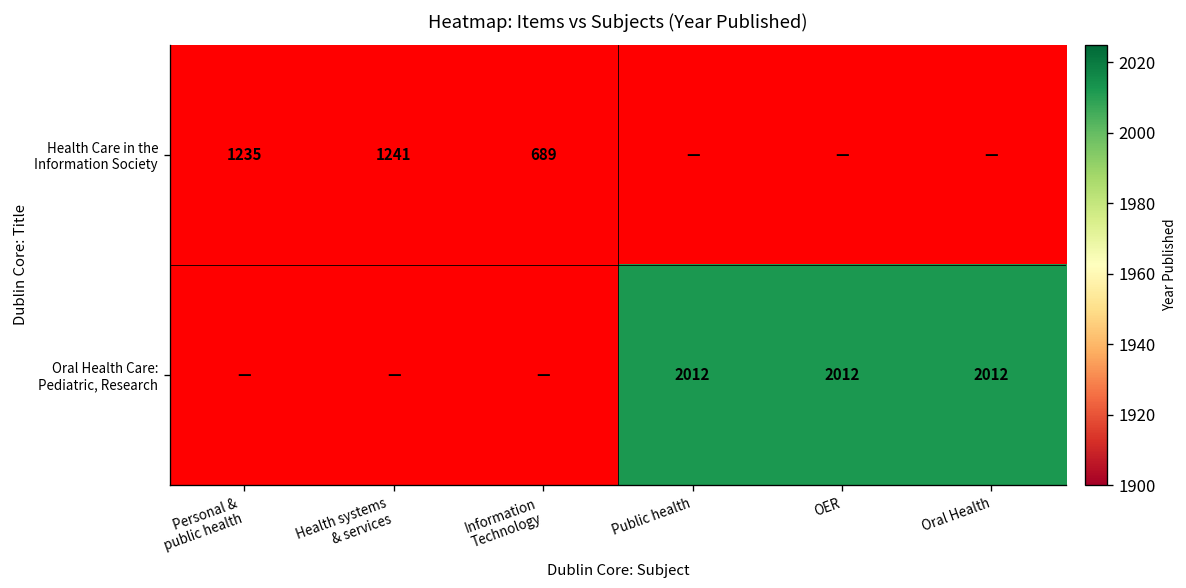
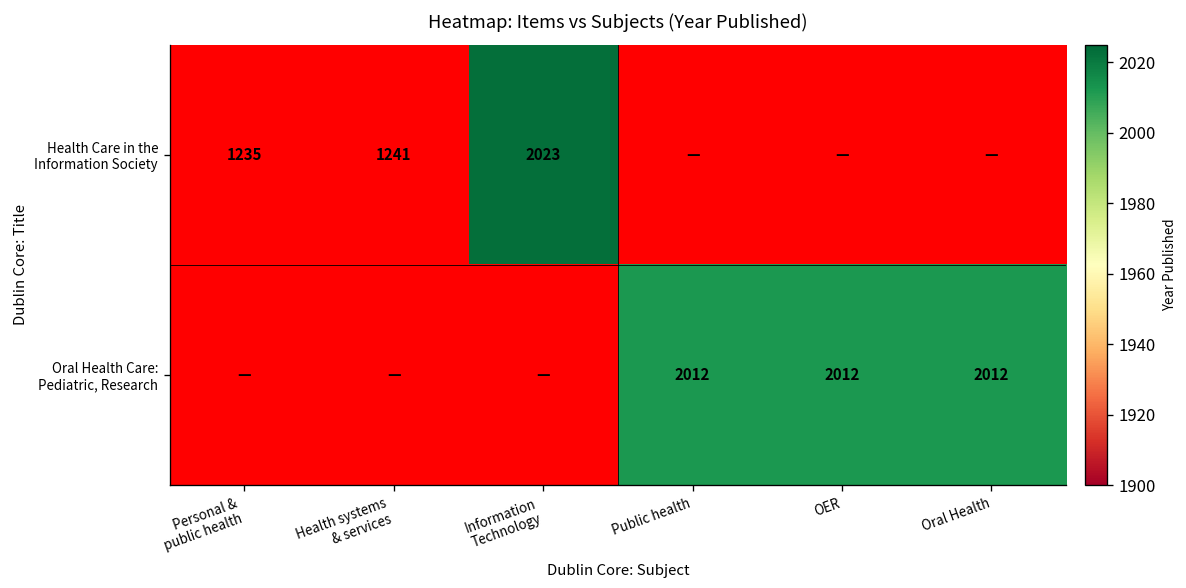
  {
    "Health Care in the Information Society": {
      "Personal & public health": 1235,
      "Health systems & services": 1241,
-     "Information Technology": 689
+     "Information Technology": 2023
    },
    "Oral Health Care: Pediatric, Research": {
      "Public health": 2012,
      "OER": 2012,
      "Oral Health": 2012
    }
  }
